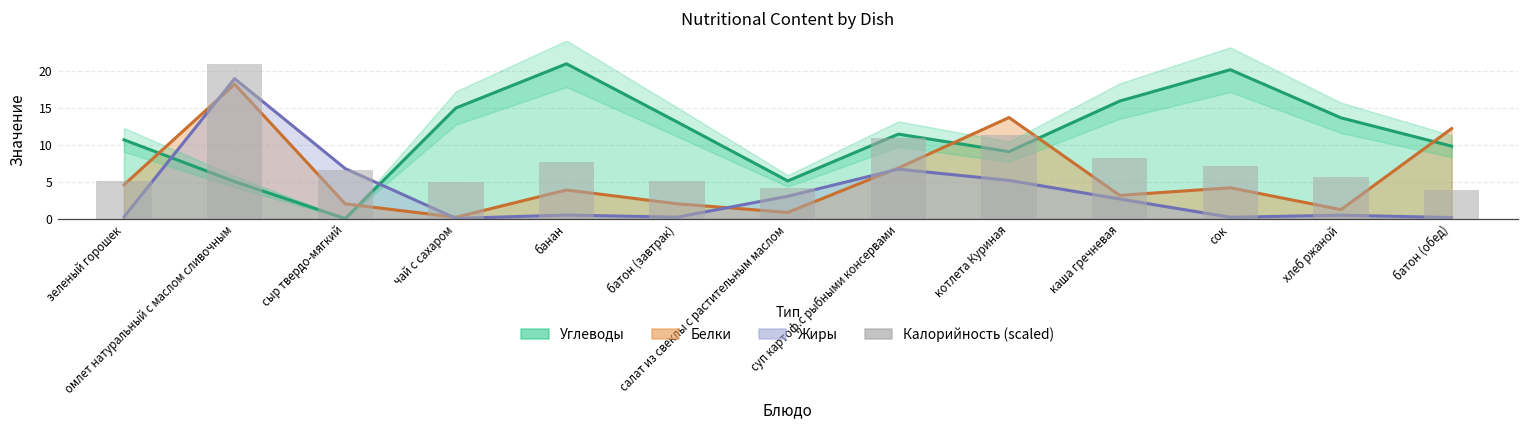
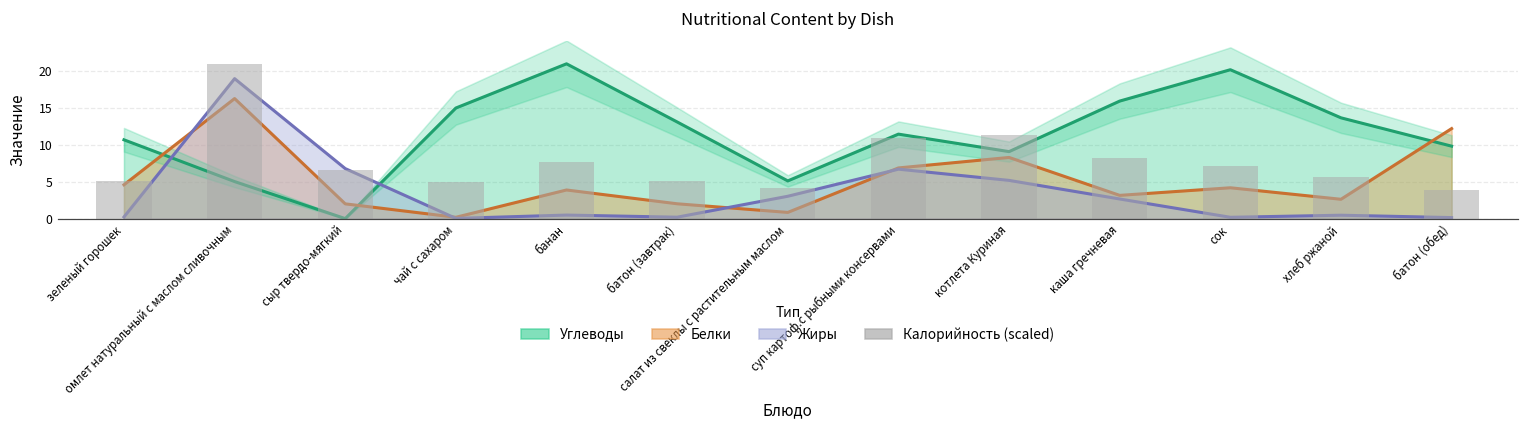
  {
    "Белки": {
      "зеленый горошек": 5,
-     "омлет натуральный с маслом сливочным": 18,
+     "омлет натуральный с маслом сливочным": 16,
      "сыр твердо-мягкий": 2,
      "банан": 4,
      "батон (завтрак)": 2,
      "салат из свеклы с растительным маслом": 1,
-     "котлета Куриная": 14,
+     "котлета Куриная": 8,
      "каша гречневая": 3,
      "сок": 4,
-     "хлеб ржаной": 1,
+     "хлеб ржаной": 3,
      "батон (обед)": 12
    }
  }
